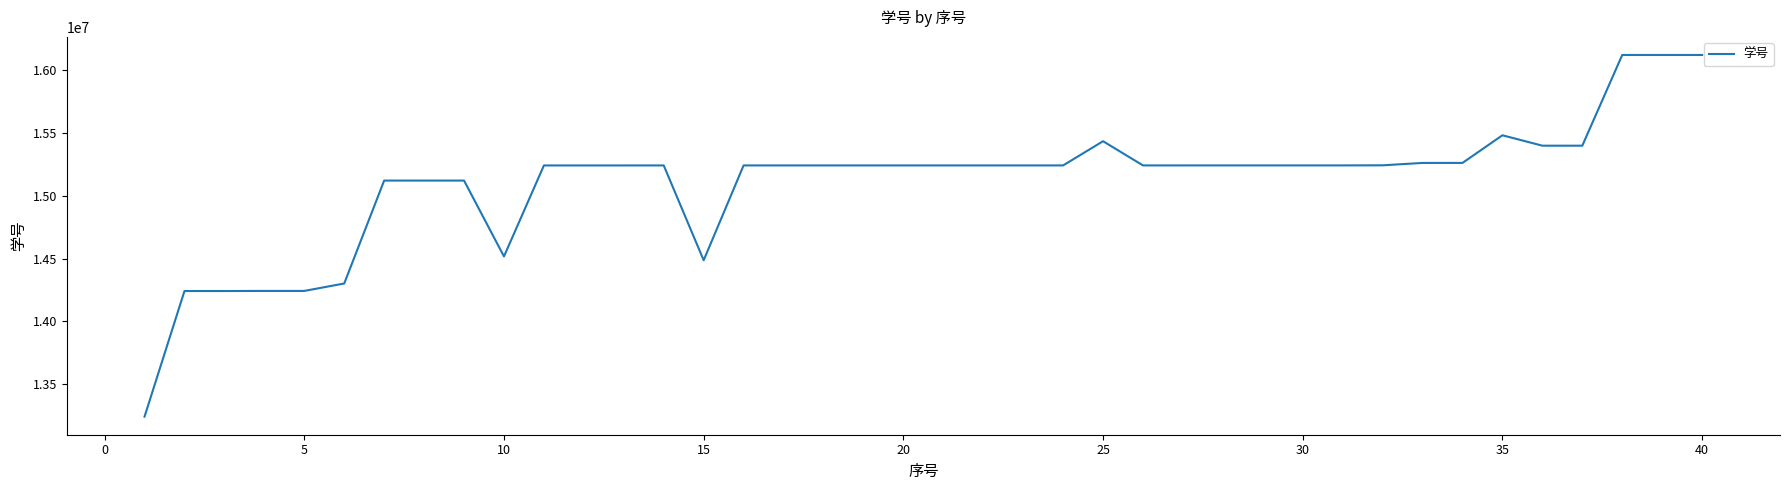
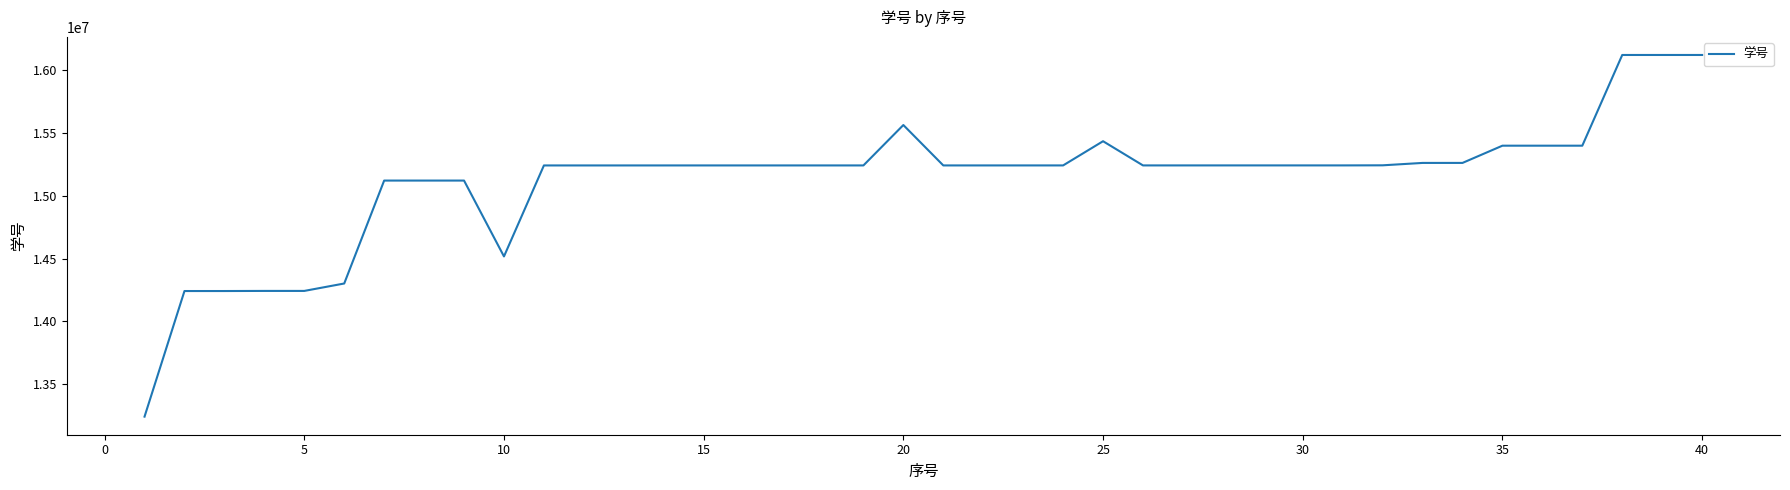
  {
    "5": 14240000,
    "10": 14520000,
-   "15": 14490000,
-   "20": 15240000,
+   "15": 15240000,
+   "20": 15560000,
    "25": 15430000,
    "30": 15240000,
-   "35": 15480000,
+   "35": 15400000,
    "40": 16120000
  }
